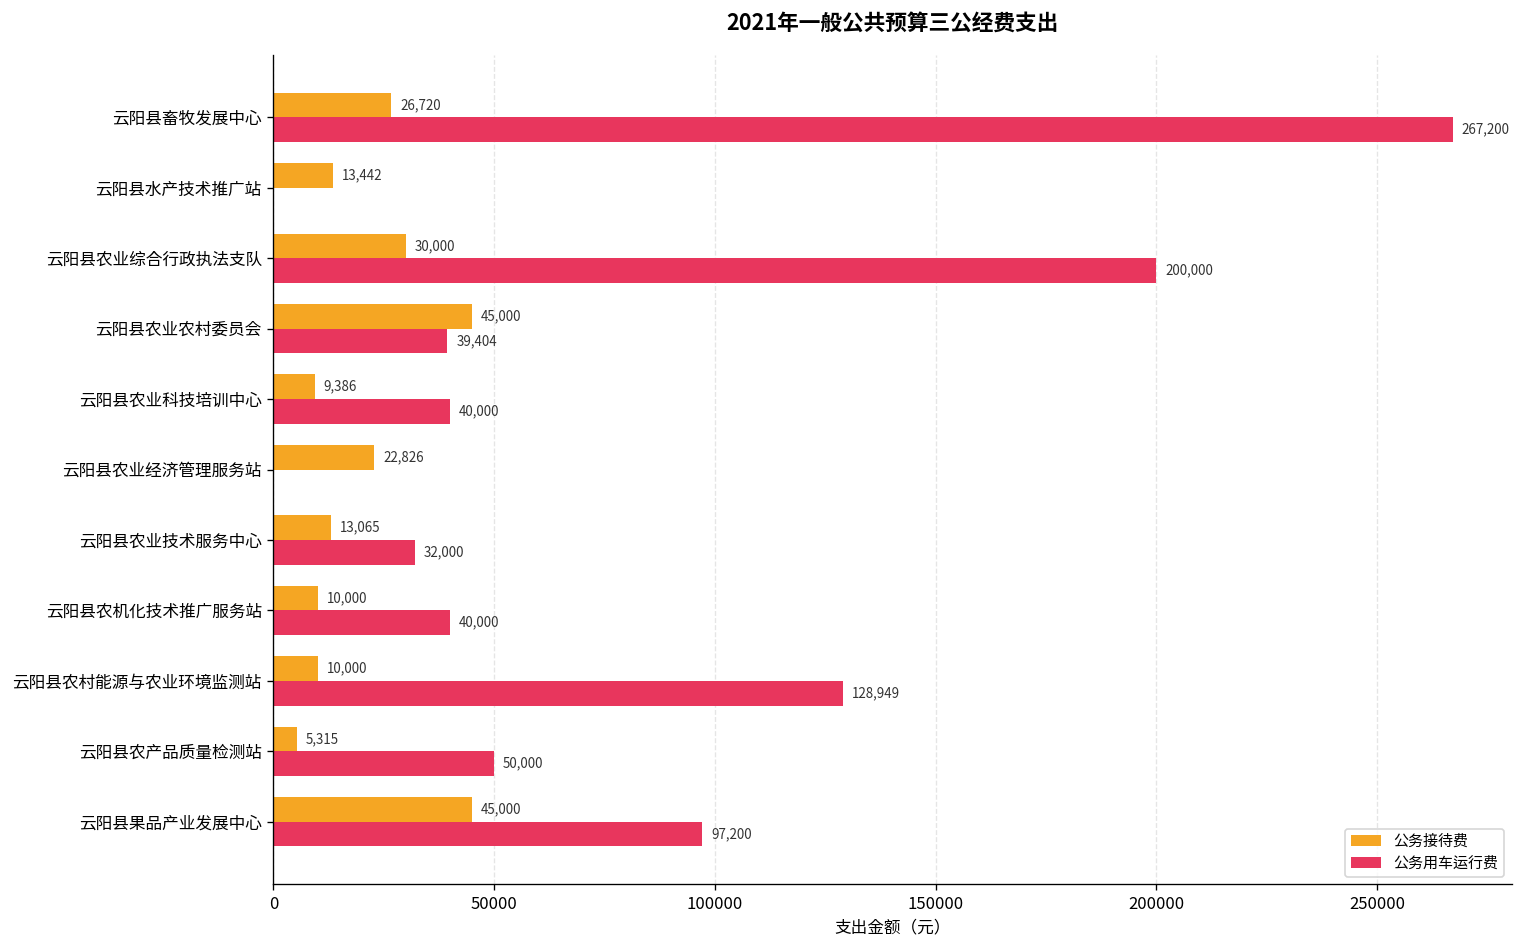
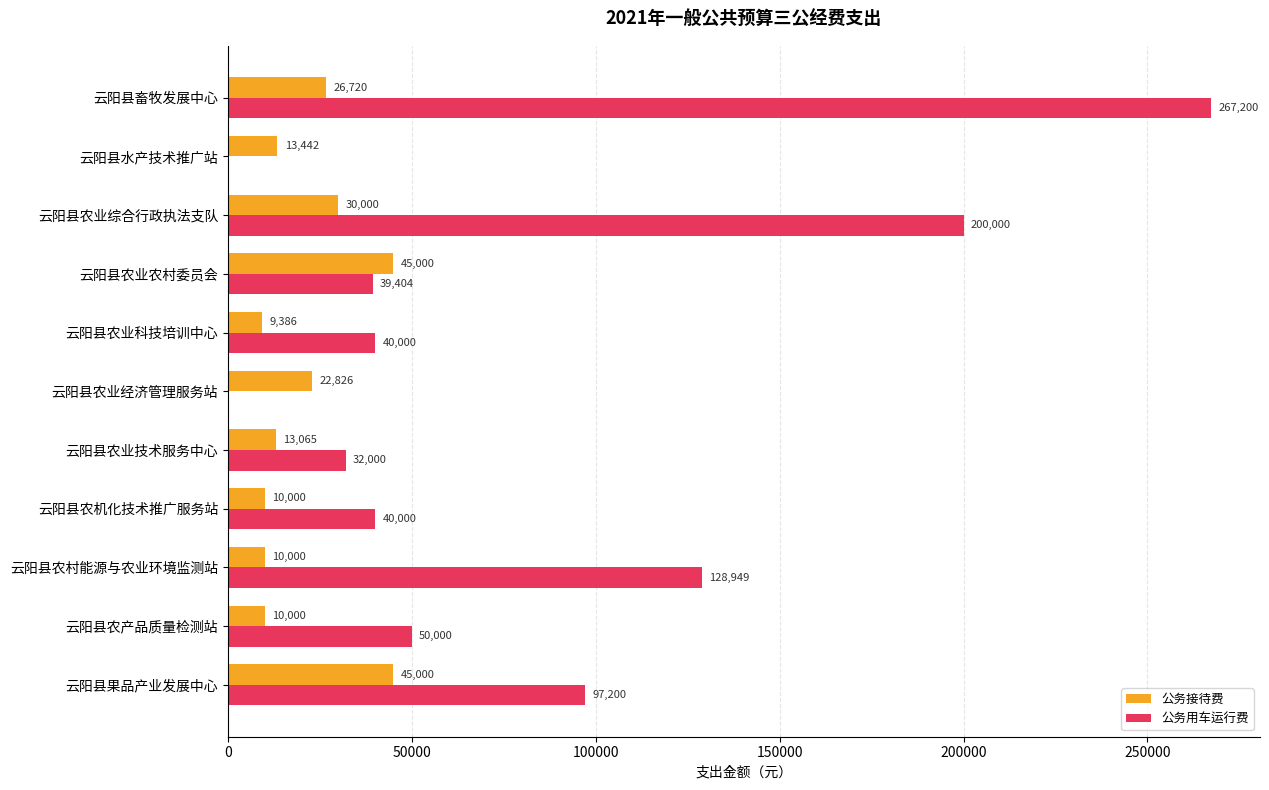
  {
    "公务接待费": {
      "云阳县畜牧发展中心": "26,720",
      "云阳县水产技术推广站": "13,442",
      "云阳县农业综合行政执法支队": "30,000",
      "云阳县农业农村委员会": "45,000",
      "云阳县农业科技培训中心": "9,386",
      "云阳县农业经济管理服务站": "22,826",
      "云阳县农业技术服务中心": "13,065",
      "云阳县农机化技术推广服务站": "10,000",
      "云阳县农村能源与农业环境监测站": "10,000",
-     "云阳县农产品质量检测站": "5,315",
+     "云阳县农产品质量检测站": "10,000",
      "云阳县果品产业发展中心": "45,000"
    },
    "公务用车运行费": {
      "云阳县畜牧发展中心": "267,200",
      "云阳县农业综合行政执法支队": "200,000",
      "云阳县农业农村委员会": "39,404",
      "云阳县农业科技培训中心": "40,000",
      "云阳县农业技术服务中心": "32,000",
      "云阳县农机化技术推广服务站": "40,000",
      "云阳县农村能源与农业环境监测站": "128,949",
      "云阳县农产品质量检测站": "50,000",
      "云阳县果品产业发展中心": "97,200"
    }
  }
